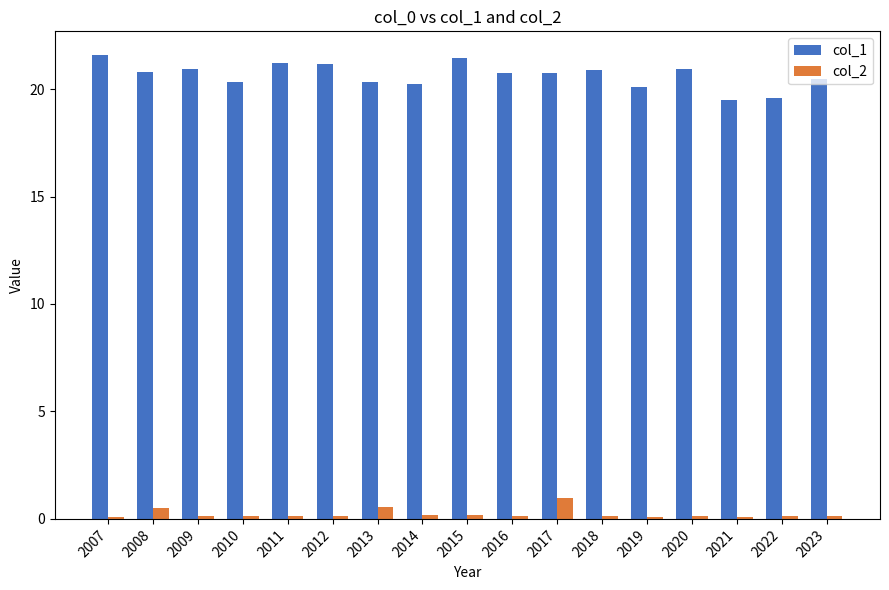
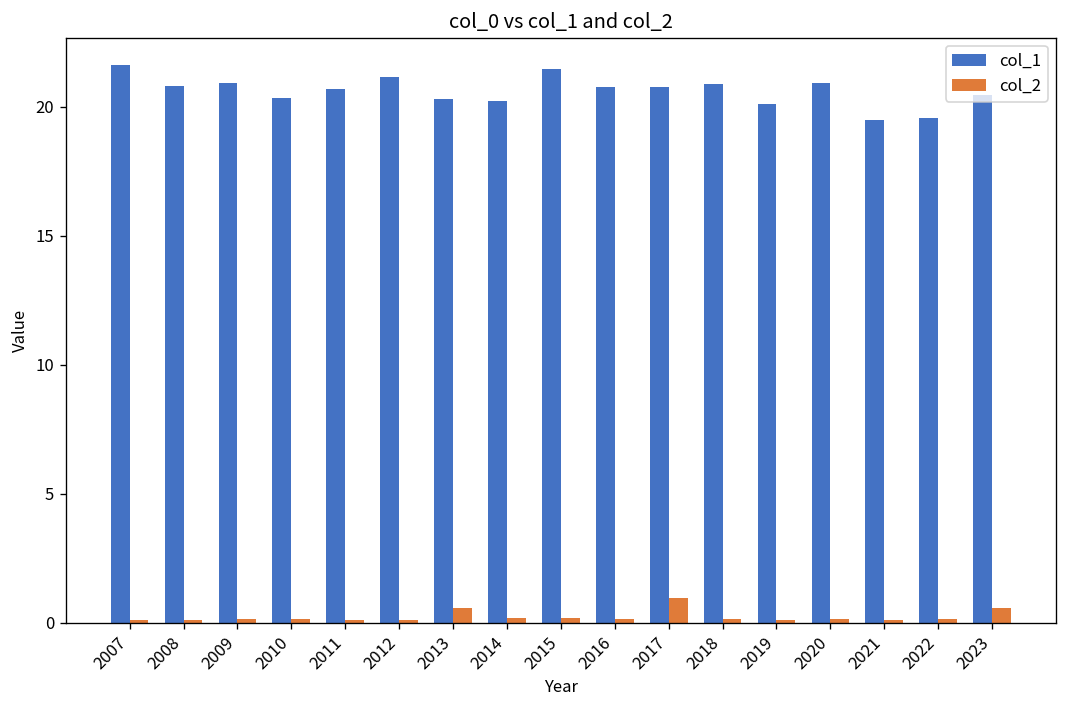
  {
    "col_1": {
      "2007": 21.6,
      "2008": 20.8,
      "2009": 20.9,
      "2010": 20.3,
-     "2011": 21.2,
+     "2011": 20.7,
      "2012": 21.1,
      "2013": 20.3,
      "2014": 20.2,
      "2015": 21.5,
      "2016": 20.8,
      "2017": 20.8,
      "2018": 20.9,
      "2019": 20.1,
      "2020": 20.9,
      "2021": 19.5,
      "2022": 19.6
    },
    "col_2": {
-     "2008": 0.5,
+     "2008": 0.1,
      "2009": 0.1,
      "2010": 0.1,
      "2011": 0.1,
      "2012": 0.1,
      "2013": 0.6,
      "2014": 0.2,
      "2015": 0.2,
      "2016": 0.1,
      "2017": 1.0,
      "2018": 0.1,
      "2020": 0.1,
      "2022": 0.1,
-     "2023": 0.1
+     "2023": 0.6
    }
  }
